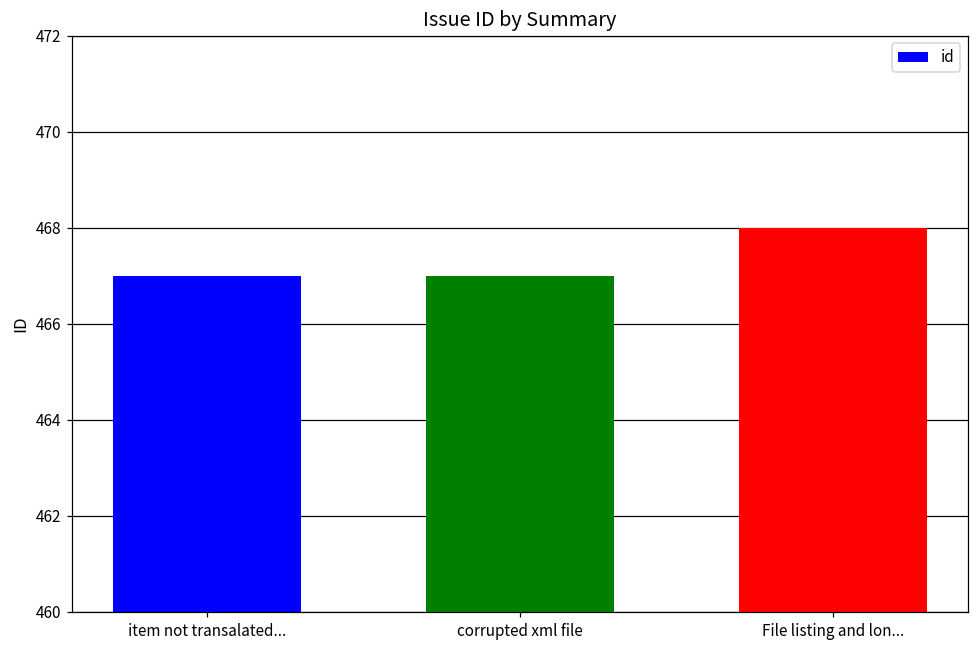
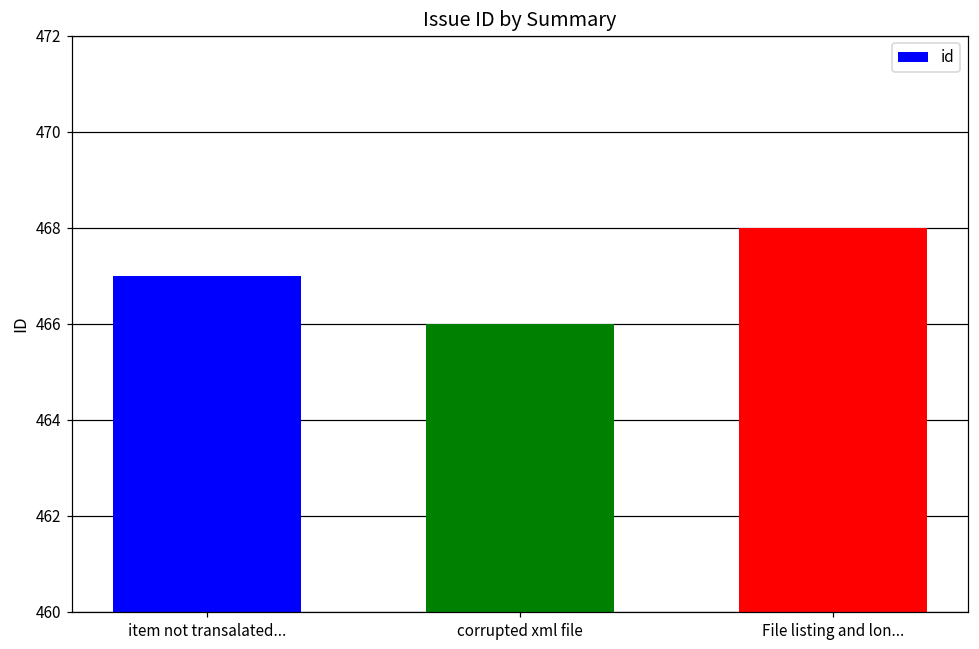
  {
    "item not transalated...": 467,
-   "corrupted xml file": 467,
+   "corrupted xml file": 466,
    "File listing and lon...": 468
  }
